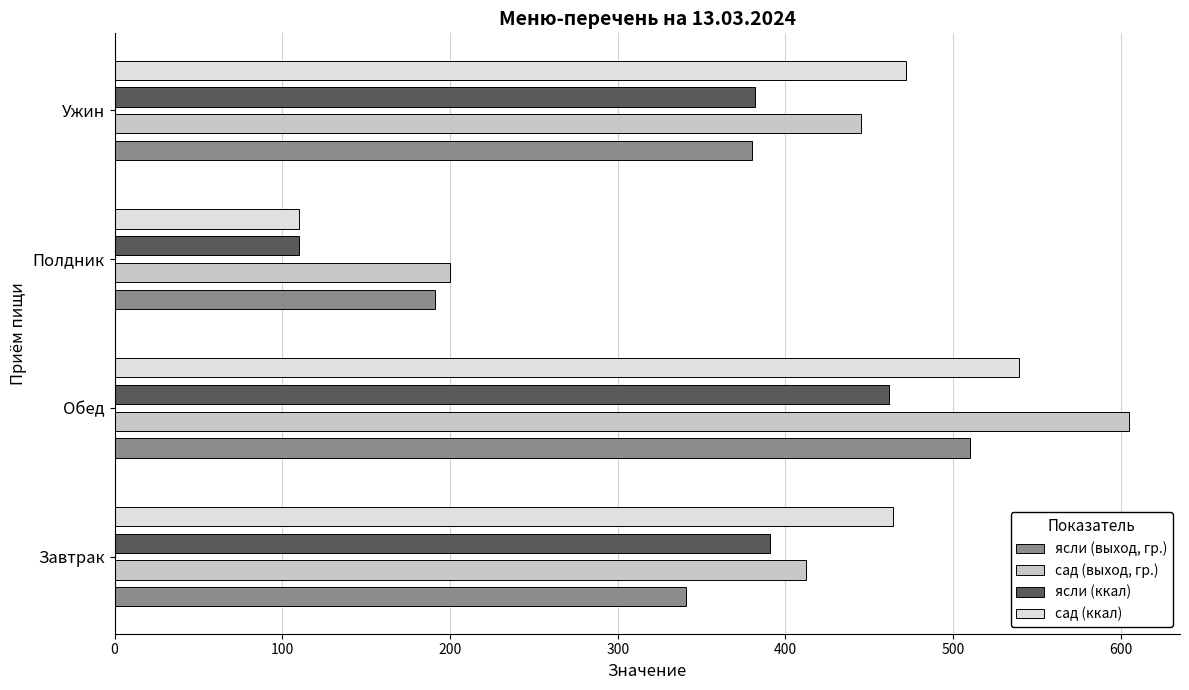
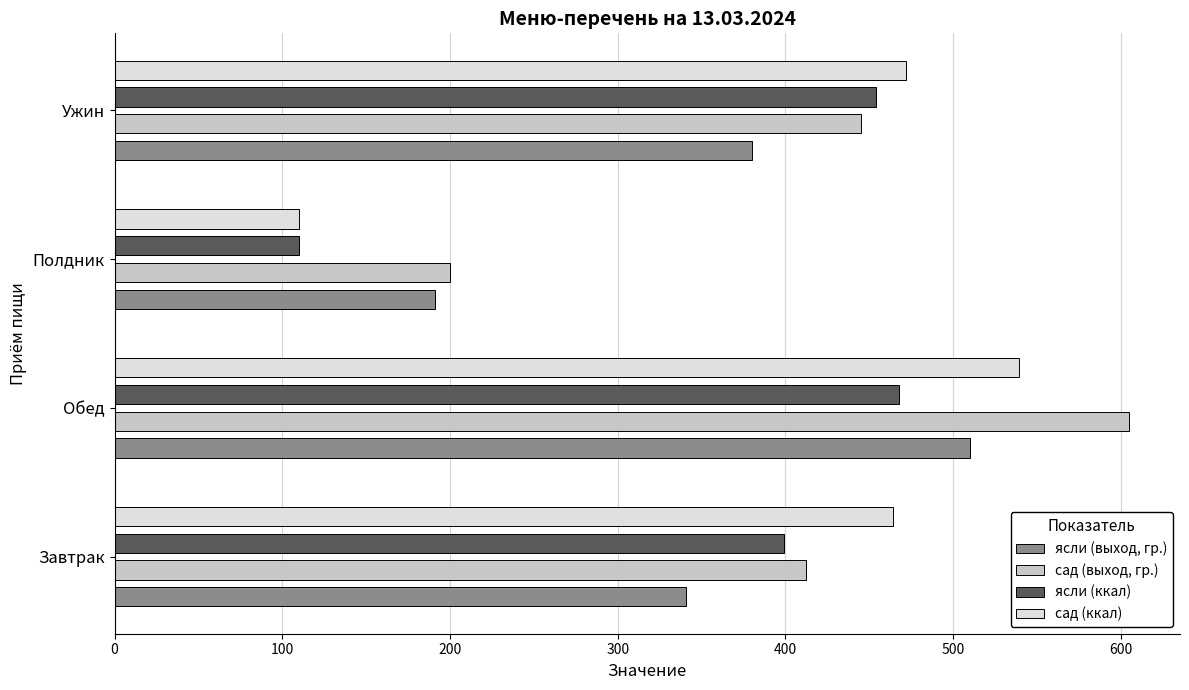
  {
    "ясли (выход, гр.)": {
      "Ужин": 380,
      "Полдник": 191,
      "Обед": 510,
      "Завтрак": 341
    },
    "ясли (ккал)": {
-     "Ужин": 382,
+     "Ужин": 454,
      "Полдник": 110,
-     "Обед": 462,
-     "Завтрак": 391
+     "Обед": 468,
+     "Завтрак": 399
    }
  }
